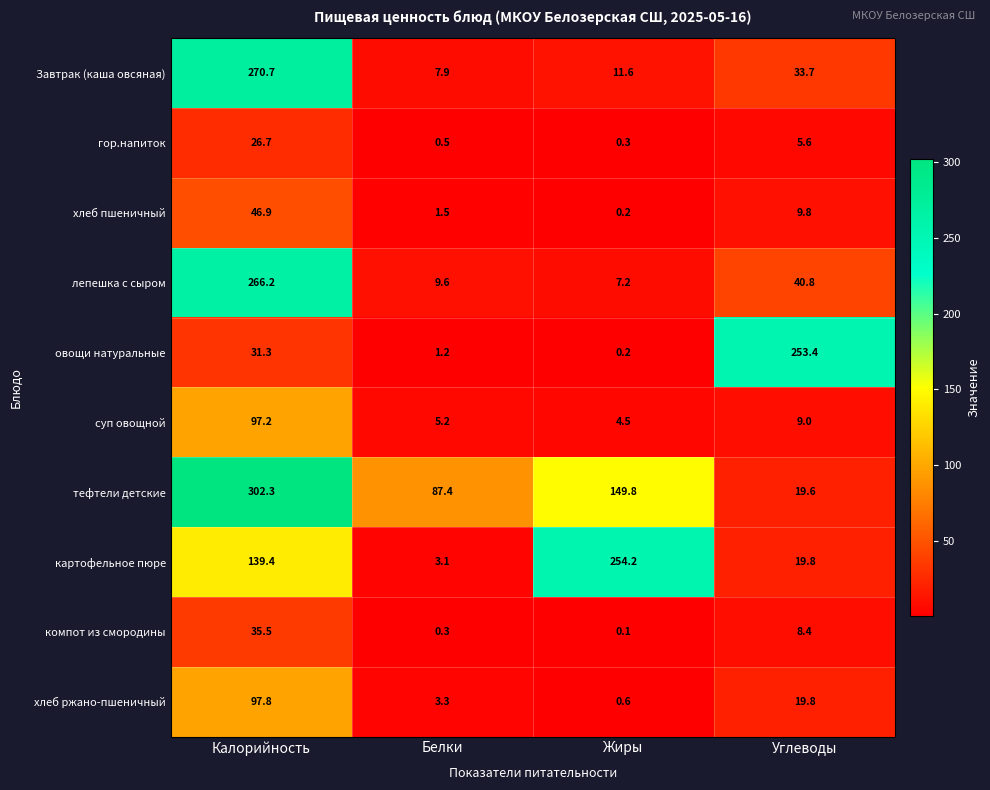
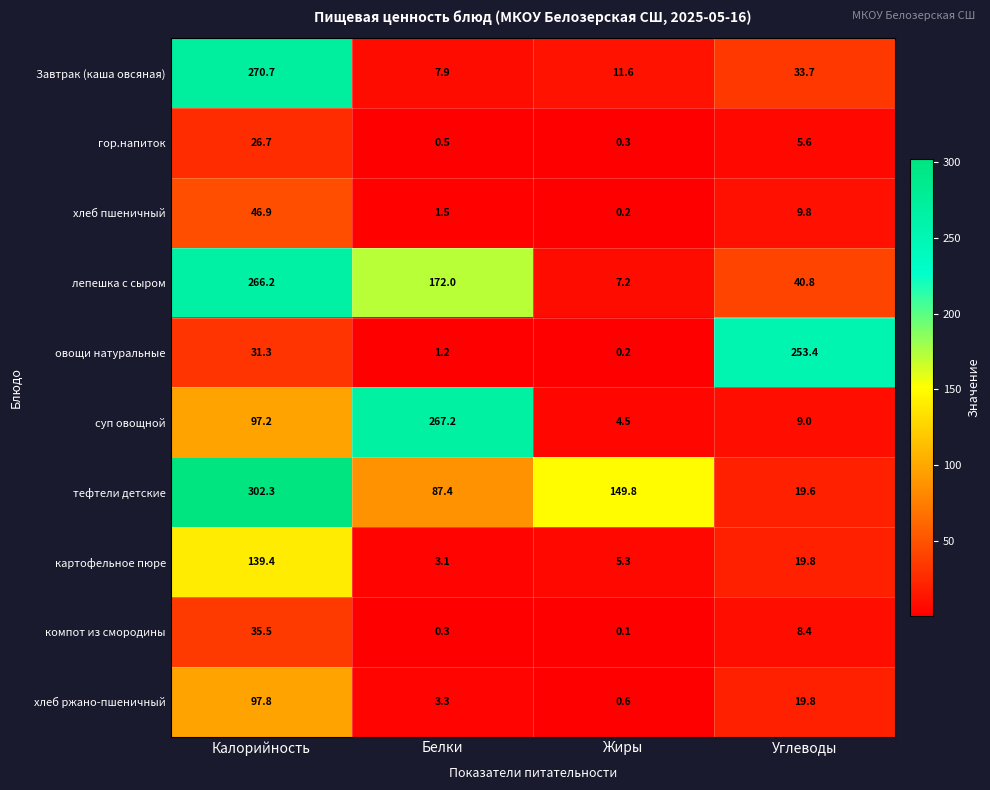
  {
    "Завтрак (каша овсяная)": {
      "Калорийность": 270.7,
      "Белки": 7.9,
      "Жиры": 11.6,
      "Углеводы": 33.7
    },
    "гор.напиток": {
      "Калорийность": 26.7,
      "Белки": 0.5,
      "Жиры": 0.3,
      "Углеводы": 5.6
    },
    "хлеб пшеничный": {
      "Калорийность": 46.9,
      "Белки": 1.5,
      "Жиры": 0.2,
      "Углеводы": 9.8
    },
    "лепешка с сыром": {
      "Калорийность": 266.2,
-     "Белки": 9.6,
+     "Белки": 172.0,
      "Жиры": 7.2,
      "Углеводы": 40.8
    },
    "овощи натуральные": {
      "Калорийность": 31.3,
      "Белки": 1.2,
      "Жиры": 0.2,
      "Углеводы": 253.4
    },
    "суп овощной": {
      "Калорийность": 97.2,
-     "Белки": 5.2,
+     "Белки": 267.2,
      "Жиры": 4.5,
      "Углеводы": 9.0
    },
    "тефтели детские": {
      "Калорийность": 302.3,
      "Белки": 87.4,
      "Жиры": 149.8,
      "Углеводы": 19.6
    },
    "картофельное пюре": {
      "Калорийность": 139.4,
      "Белки": 3.1,
-     "Жиры": 254.2,
+     "Жиры": 5.3,
      "Углеводы": 19.8
    },
    "компот из смородины": {
      "Калорийность": 35.5,
      "Белки": 0.3,
      "Жиры": 0.1,
      "Углеводы": 8.4
    },
    "хлеб ржано-пшеничный": {
      "Калорийность": 97.8,
      "Белки": 3.3,
      "Жиры": 0.6,
      "Углеводы": 19.8
    }
  }
